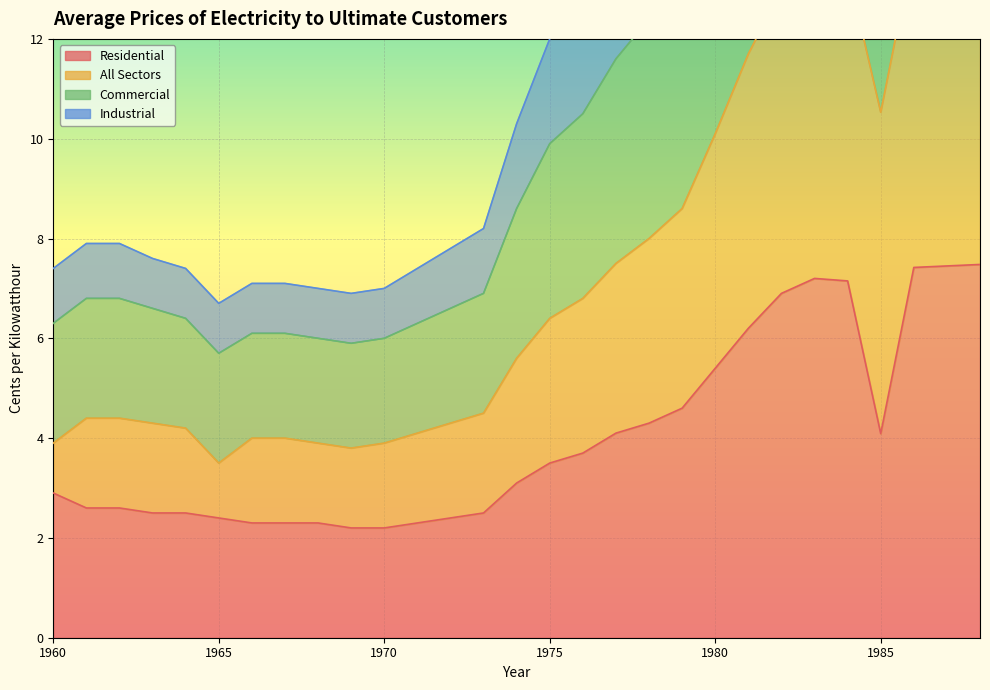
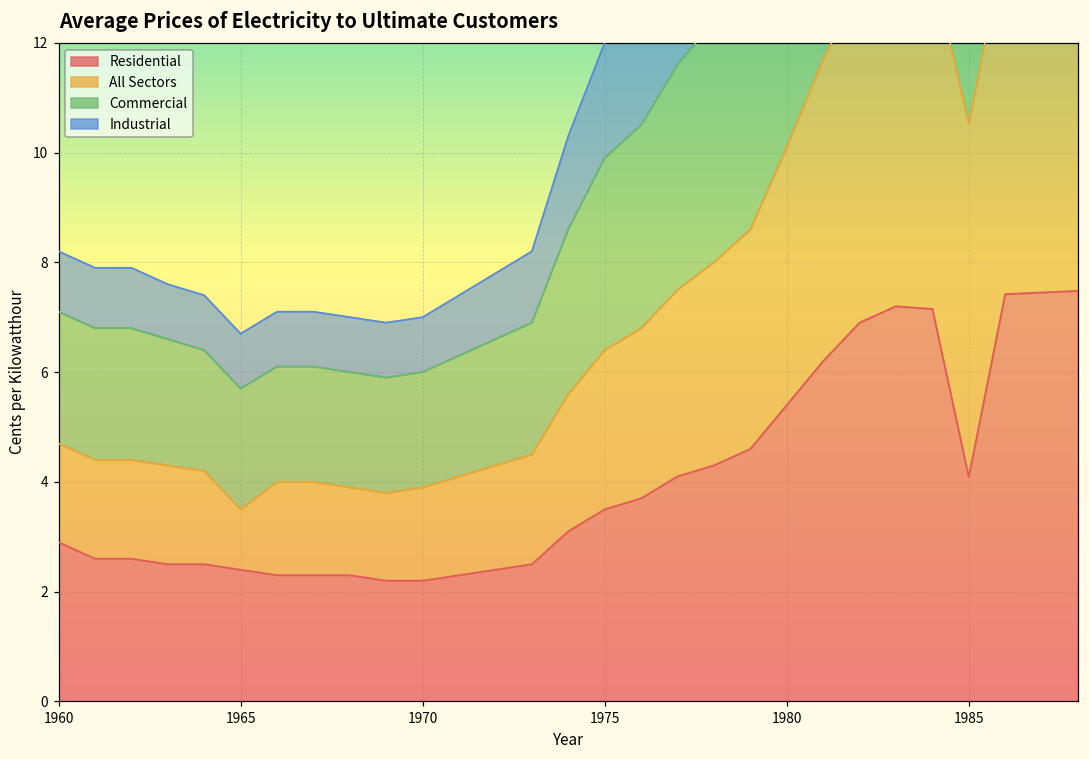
  {
    "Residential": {
      "1960": 2.9,
      "1965": 2.4,
      "1970": 2.2,
      "1975": 3.5,
      "1980": 5.4,
      "1985": 4.1
    },
    "All Sectors": {
-     "1960": 1.0,
+     "1960": 1.8,
      "1965": 1.1,
      "1970": 1.7,
      "1975": 2.9,
      "1980": 4.7,
      "1985": 6.4
    },
    "Commercial": {
      "1960": 2.4,
      "1965": 2.2,
      "1970": 2.1,
      "1975": 3.5
    },
    "Industrial": {
      "1960": 1.1,
      "1965": 1.0,
      "1970": 1.0,
      "1975": 2.1
    }
  }
